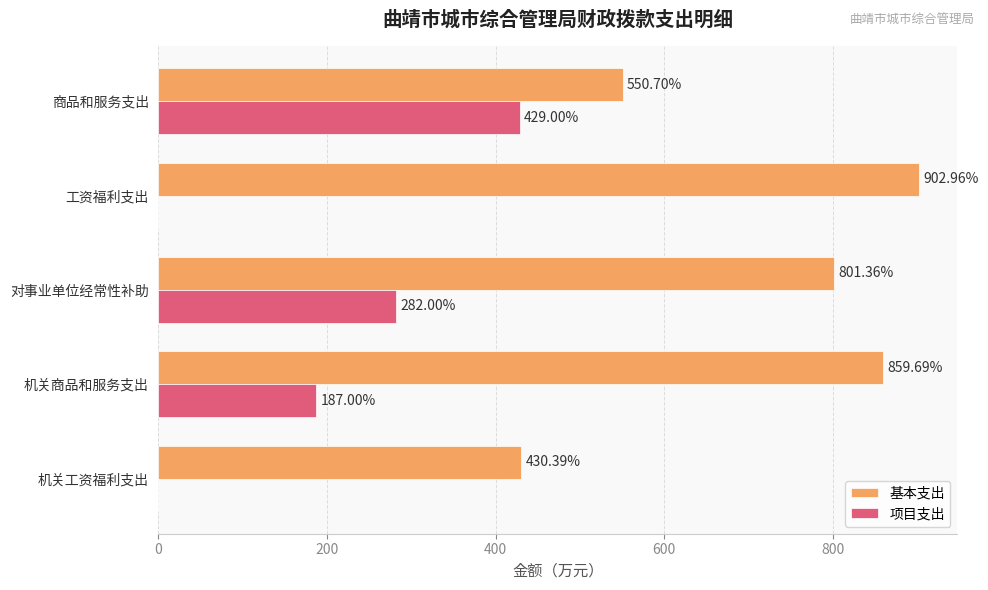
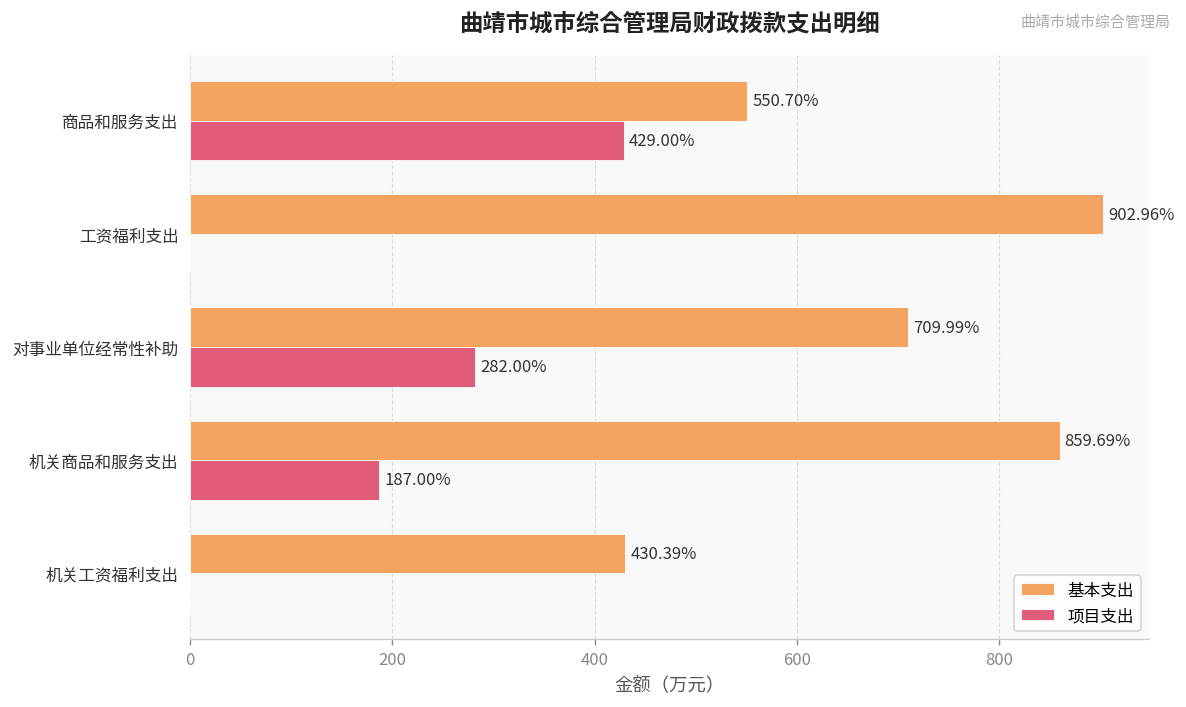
  {
    "基本支出": {
      "商品和服务支出": "550.70%",
      "工资福利支出": "902.96%",
-     "对事业单位经常性补助": "801.36%",
+     "对事业单位经常性补助": "709.99%",
      "机关商品和服务支出": "859.69%",
      "机关工资福利支出": "430.39%"
    },
    "项目支出": {
      "商品和服务支出": "429.00%",
      "对事业单位经常性补助": "282.00%",
      "机关商品和服务支出": "187.00%"
    }
  }
